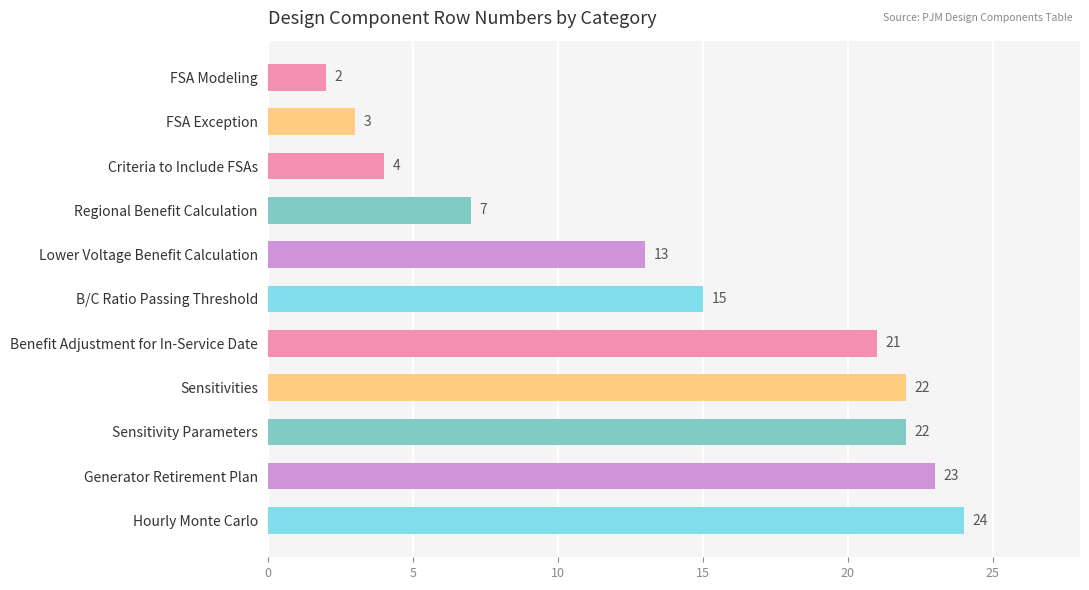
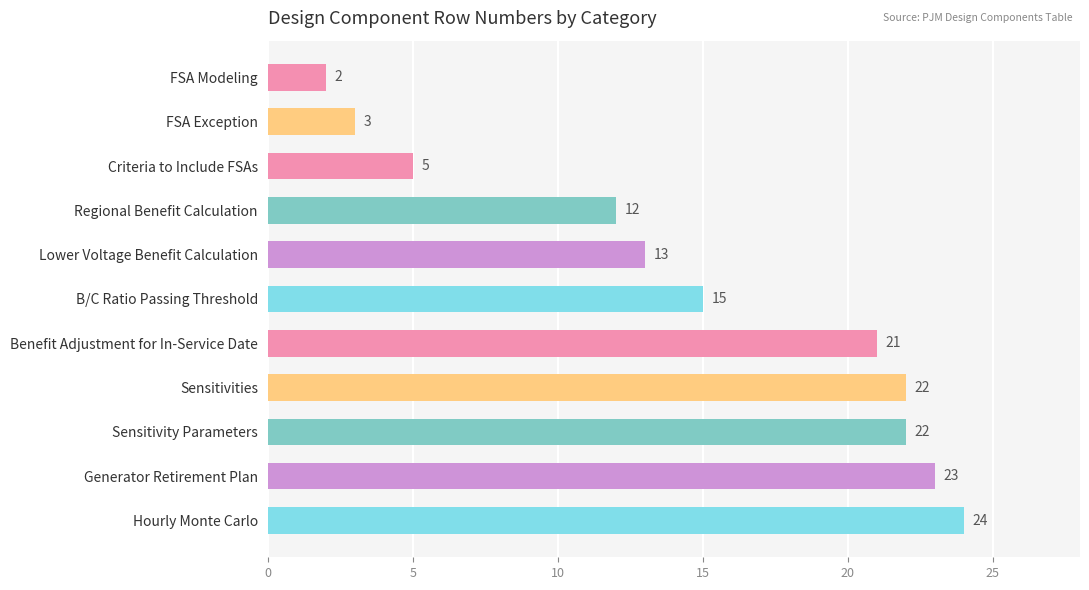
  {
    "FSA Modeling": 2,
    "FSA Exception": 3,
-   "Criteria to Include FSAs": 4,
-   "Regional Benefit Calculation": 7,
+   "Criteria to Include FSAs": 5,
+   "Regional Benefit Calculation": 12,
    "Lower Voltage Benefit Calculation": 13,
    "B/C Ratio Passing Threshold": 15,
    "Benefit Adjustment for In-Service Date": 21,
    "Sensitivities": 22,
    "Sensitivity Parameters": 22,
    "Generator Retirement Plan": 23,
    "Hourly Monte Carlo": 24
  }
